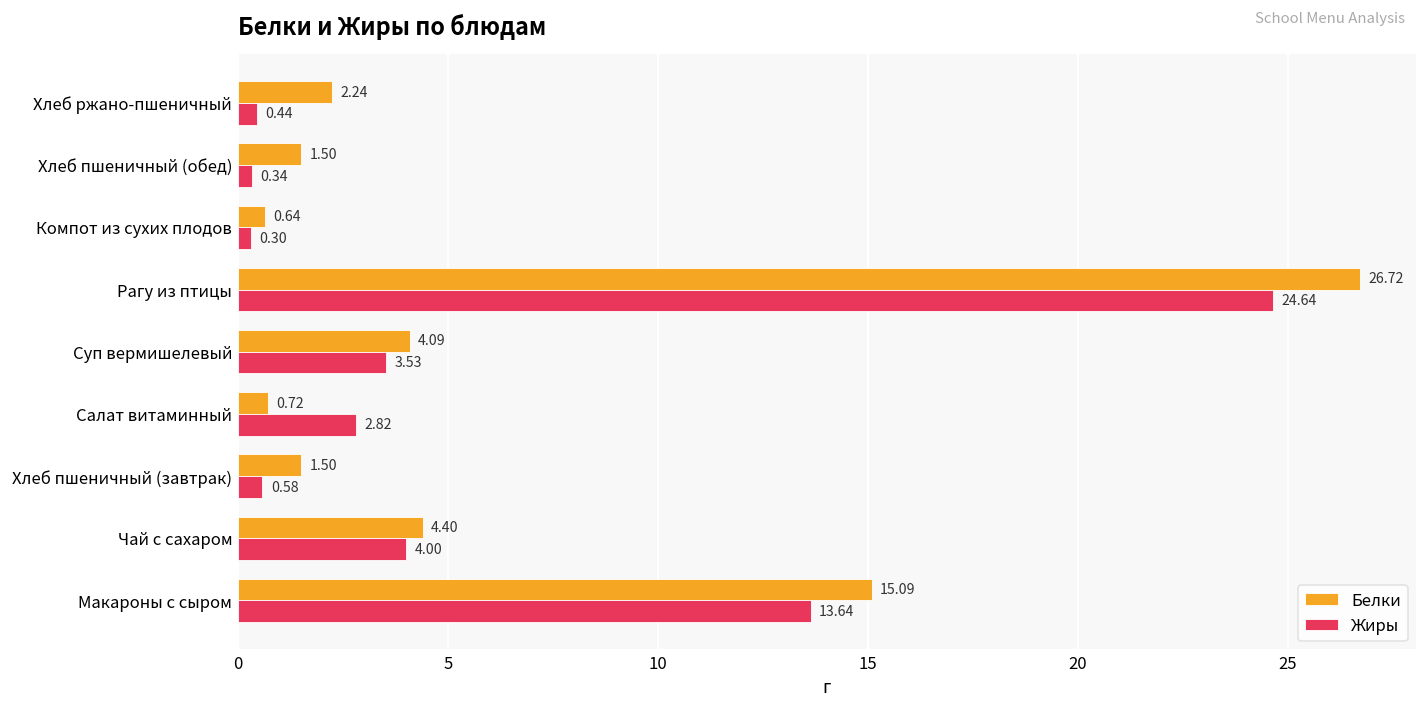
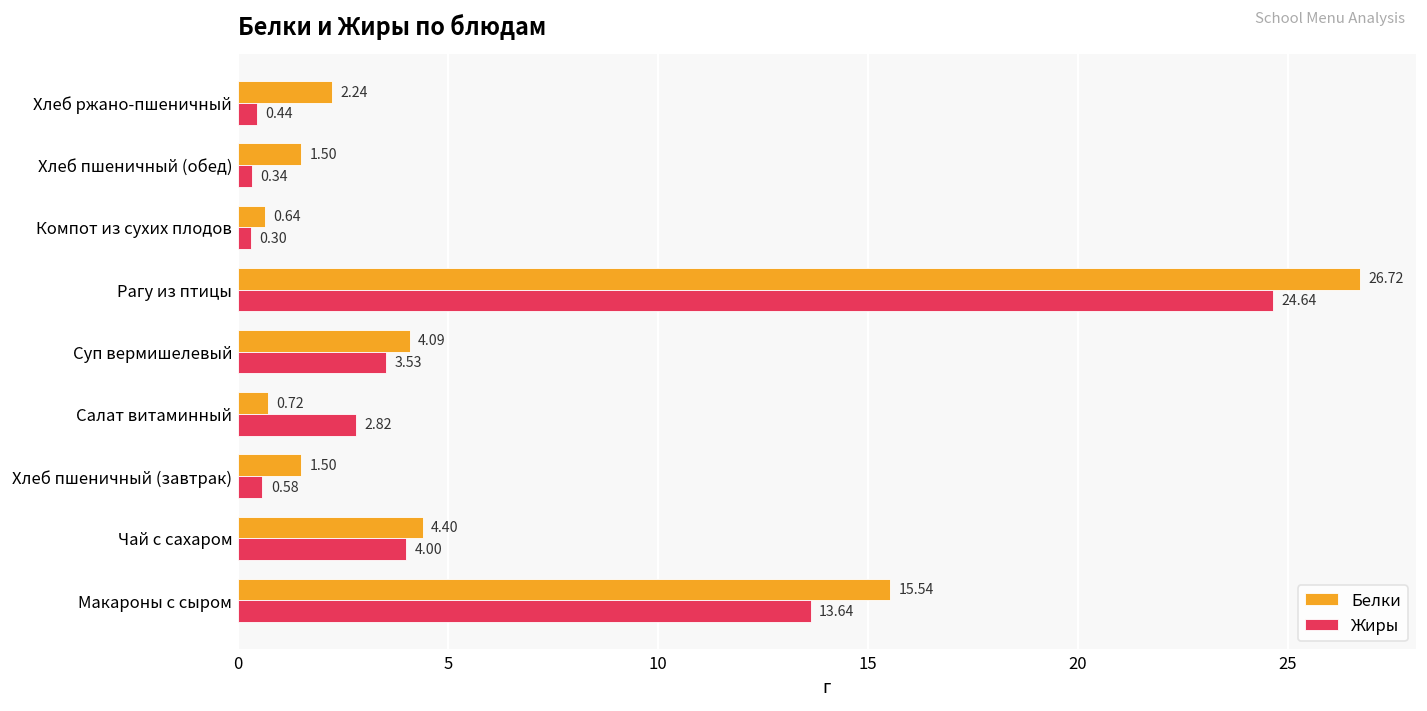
  {
    "Белки": {
      "Хлеб ржано-пшеничный": 2.24,
      "Хлеб пшеничный (обед)": 1.50,
      "Компот из сухих плодов": 0.64,
      "Рагу из птицы": 26.72,
      "Суп вермишелевый": 4.09,
      "Салат витаминный": 0.72,
      "Хлеб пшеничный (завтрак)": 1.50,
      "Чай с сахаром": 4.40,
-     "Макароны с сыром": 15.09
+     "Макароны с сыром": 15.54
    },
    "Жиры": {
      "Хлеб ржано-пшеничный": 0.44,
      "Хлеб пшеничный (обед)": 0.34,
      "Компот из сухих плодов": 0.30,
      "Рагу из птицы": 24.64,
      "Суп вермишелевый": 3.53,
      "Салат витаминный": 2.82,
      "Хлеб пшеничный (завтрак)": 0.58,
      "Чай с сахаром": 4.00,
      "Макароны с сыром": 13.64
    }
  }
